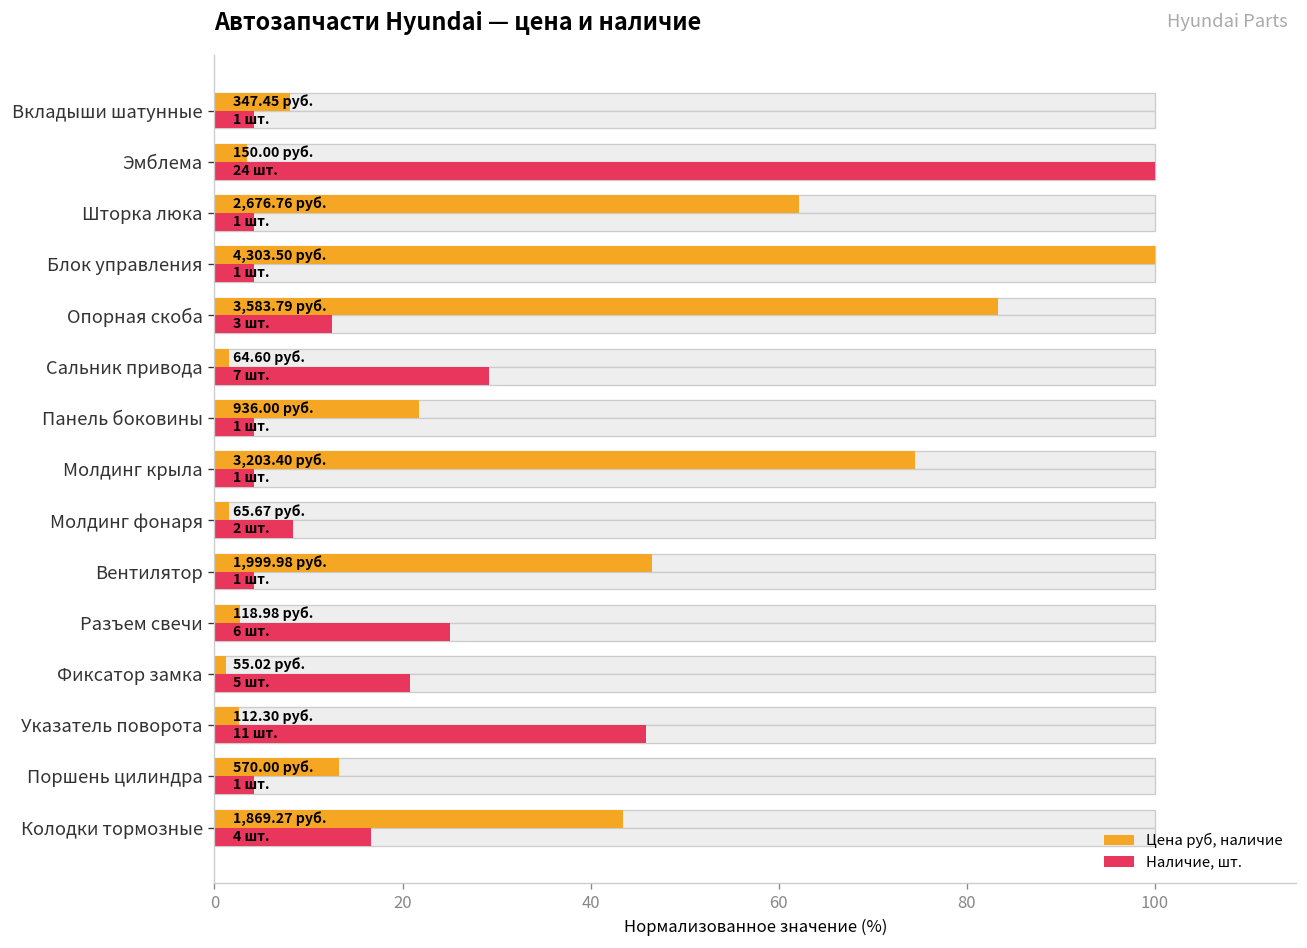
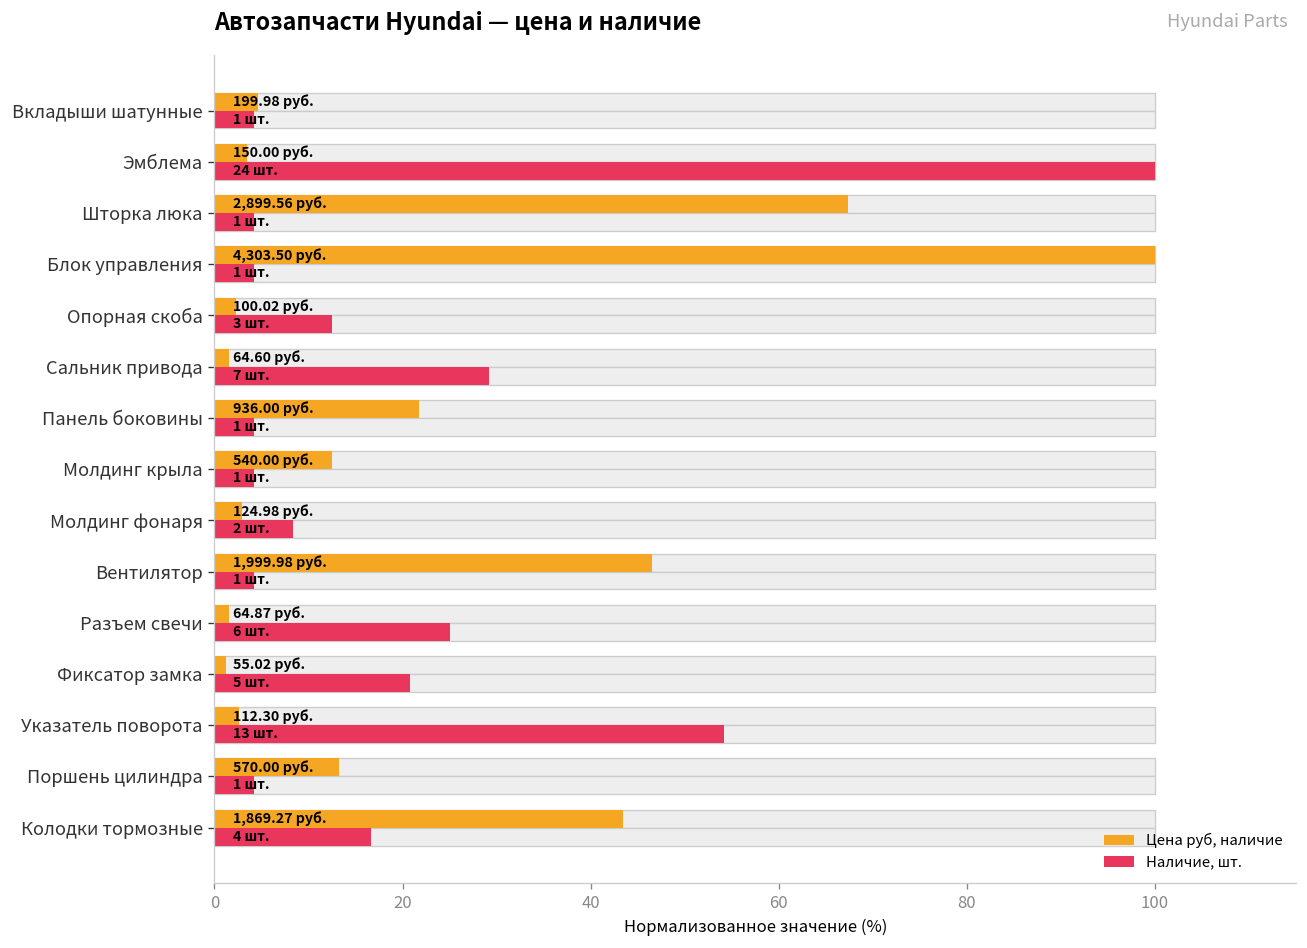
  {
    "Цена руб, наличие": {
-     "Вкладыши шатунные": "347.45",
-     "Шторка люка": "2,676.76",
-     "Опорная скоба": "3,583.79",
-     "Молдинг крыла": "3,203.40",
-     "Молдинг фонаря": "65.67",
-     "Разъем свечи": "118.98"
+     "Вкладыши шатунные": "199.98",
+     "Шторка люка": "2,899.56",
+     "Опорная скоба": "100.02",
+     "Молдинг крыла": "540.00",
+     "Молдинг фонаря": "124.98",
+     "Разъем свечи": "64.87"
    },
    "Наличие, шт.": {
-     "Указатель поворота": "11"
+     "Указатель поворота": "13"
    }
  }
